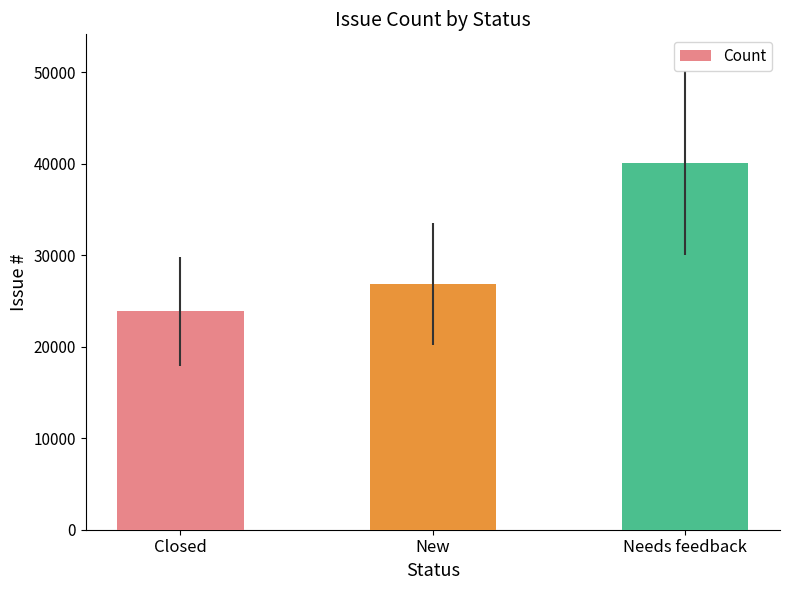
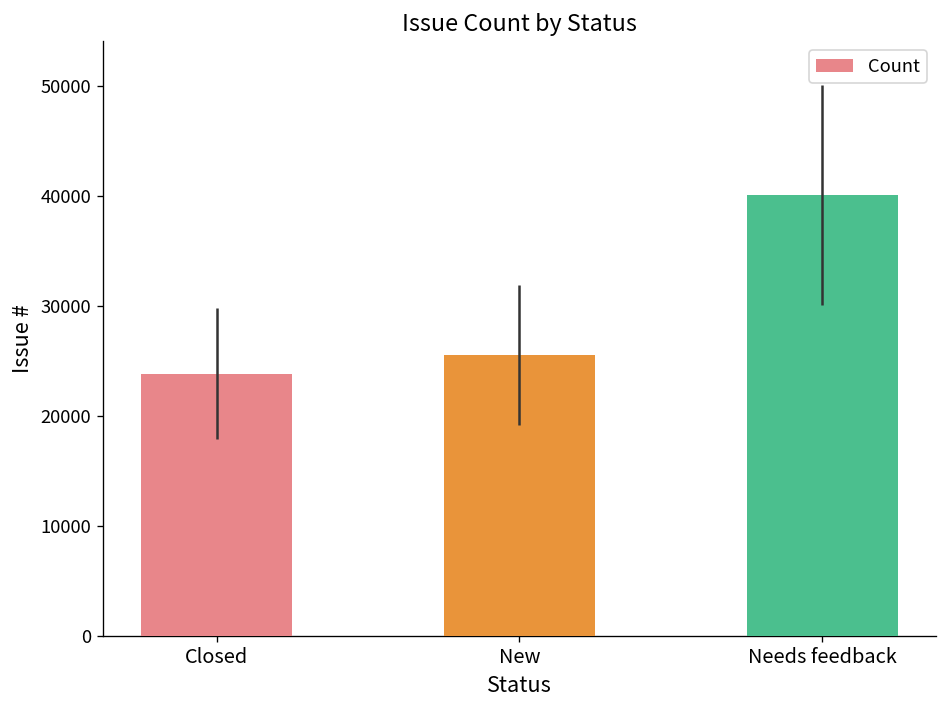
  {
    "Closed": 24000,
-   "New": 27000,
+   "New": 26000,
    "Needs feedback": 40000
  }
